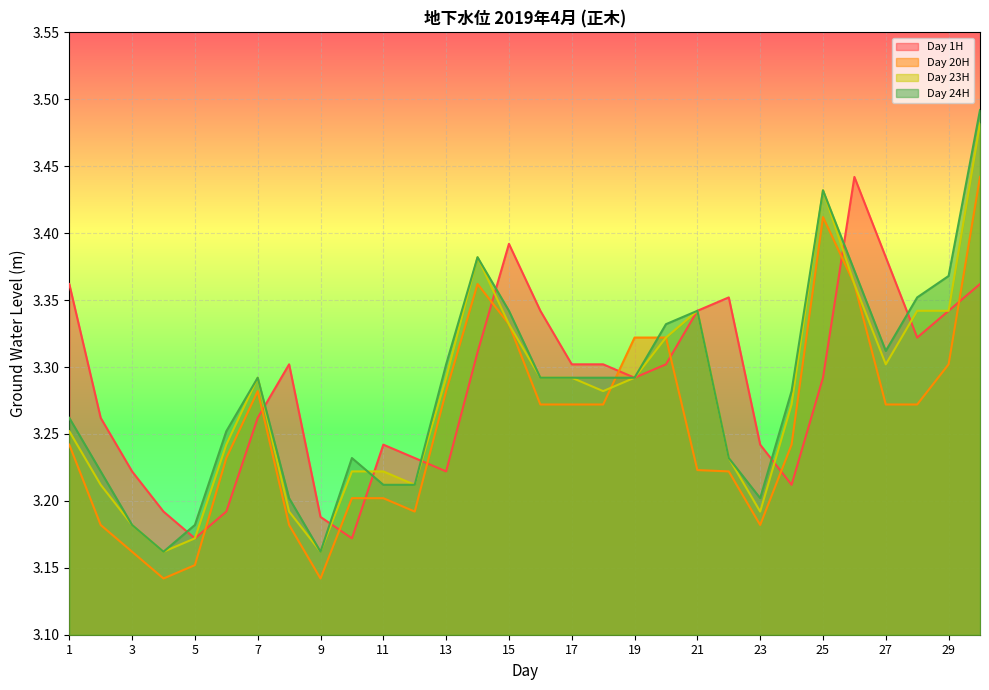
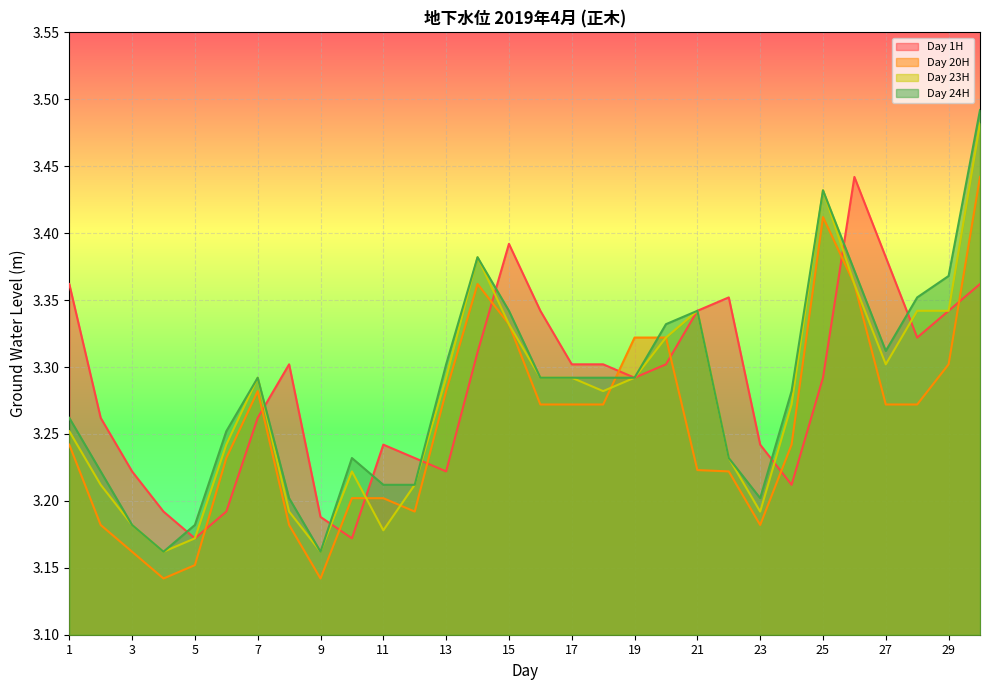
  {
    "Day 1H": {
      "1": 3.362,
      "3": 3.222,
      "7": 3.262,
      "9": 3.188,
      "11": 3.242,
      "13": 3.222,
      "15": 3.392,
      "17": 3.302,
      "23": 3.242,
      "25": 3.292,
      "27": 3.382
    },
    "Day 20H": {
      "1": 3.242,
      "3": 3.162,
      "5": 3.152,
      "7": 3.282,
      "9": 3.142,
      "11": 3.202,
      "13": 3.282,
      "17": 3.272,
      "19": 3.322,
      "21": 3.223,
      "23": 3.182,
      "25": 3.412,
      "27": 3.272,
      "29": 3.302
    },
    "Day 23H": {
      "1": 3.252,
-     "11": 3.222,
+     "11": 3.178,
      "13": 3.292,
      "23": 3.192,
      "27": 3.302
    },
    "Day 24H": {
      "1": 3.262,
      "5": 3.182,
      "11": 3.212,
      "13": 3.302,
      "15": 3.342,
      "23": 3.202,
      "27": 3.312,
      "29": 3.368
    }
  }
